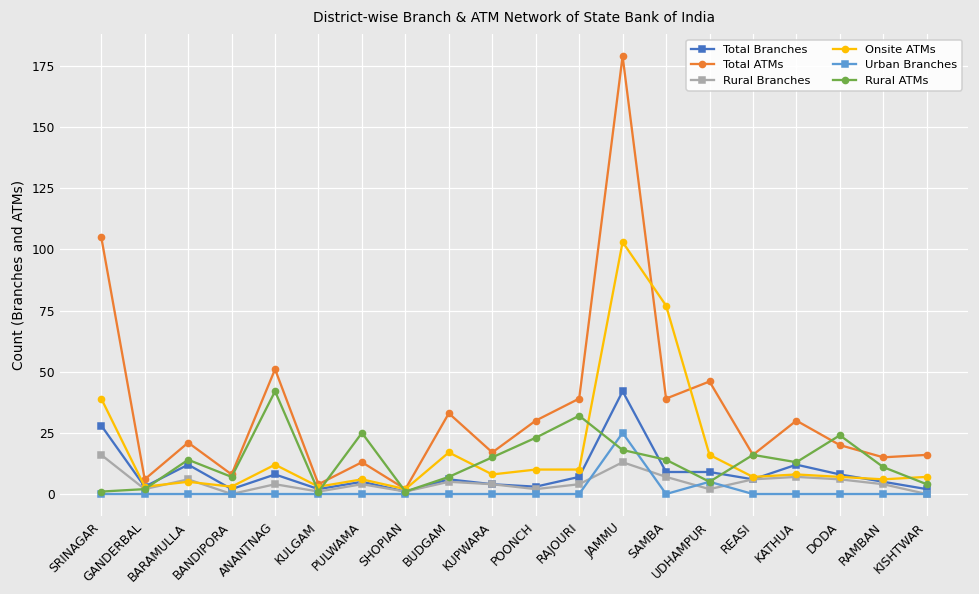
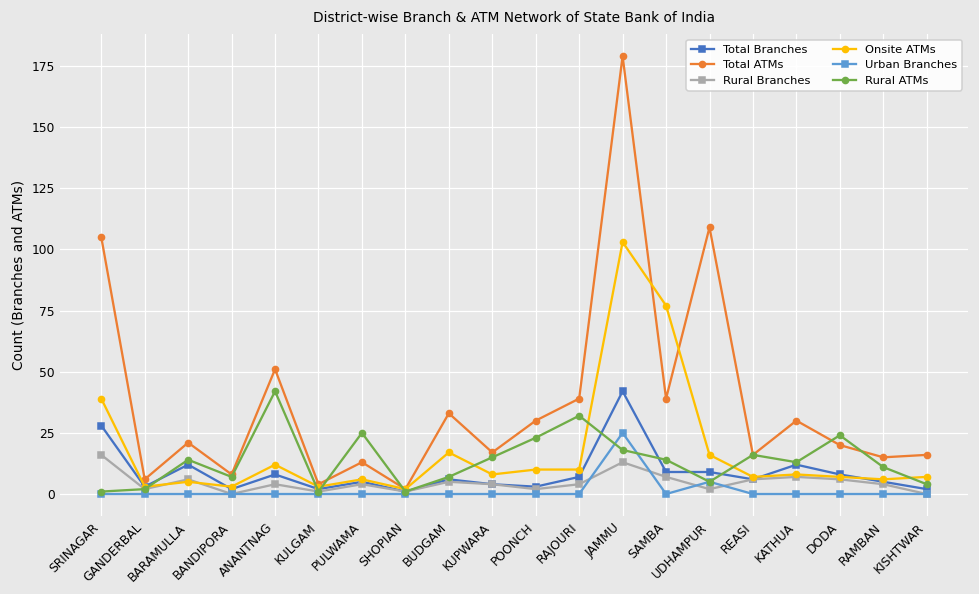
  {
    "Total ATMs": {
      "SRINAGAR": 105,
      "GANDERBAL": 6,
      "BARAMULLA": 21,
      "ANANTNAG": 51,
      "PULWAMA": 13,
      "BUDGAM": 33,
      "KUPWARA": 17,
      "POONCH": 30,
      "RAJOURI": 39,
      "JAMMU": 179,
      "SAMBA": 39,
-     "UDHAMPUR": 46,
+     "UDHAMPUR": 109,
      "KATHUA": 30,
      "DODA": 20,
      "RAMBAN": 15,
      "KISHTWAR": 16
    },
    "Rural Branches": {
      "SRINAGAR": 16,
      "ANANTNAG": 4,
      "RAJOURI": 4,
      "JAMMU": 13,
      "SAMBA": 7,
      "UDHAMPUR": 2
    },
    "Onsite ATMs": {
      "SRINAGAR": 39,
      "ANANTNAG": 12,
      "BUDGAM": 17,
      "KUPWARA": 8,
      "POONCH": 10,
      "RAJOURI": 10,
      "JAMMU": 103,
      "SAMBA": 77,
      "UDHAMPUR": 16,
      "KISHTWAR": 7
    },
    "Rural ATMs": {
      "BARAMULLA": 14,
      "ANANTNAG": 42,
      "PULWAMA": 25,
      "KUPWARA": 15,
      "POONCH": 23,
      "RAJOURI": 32,
      "JAMMU": 18,
      "SAMBA": 14,
      "DODA": 24,
      "RAMBAN": 11,
      "KISHTWAR": 4
    }
  }
